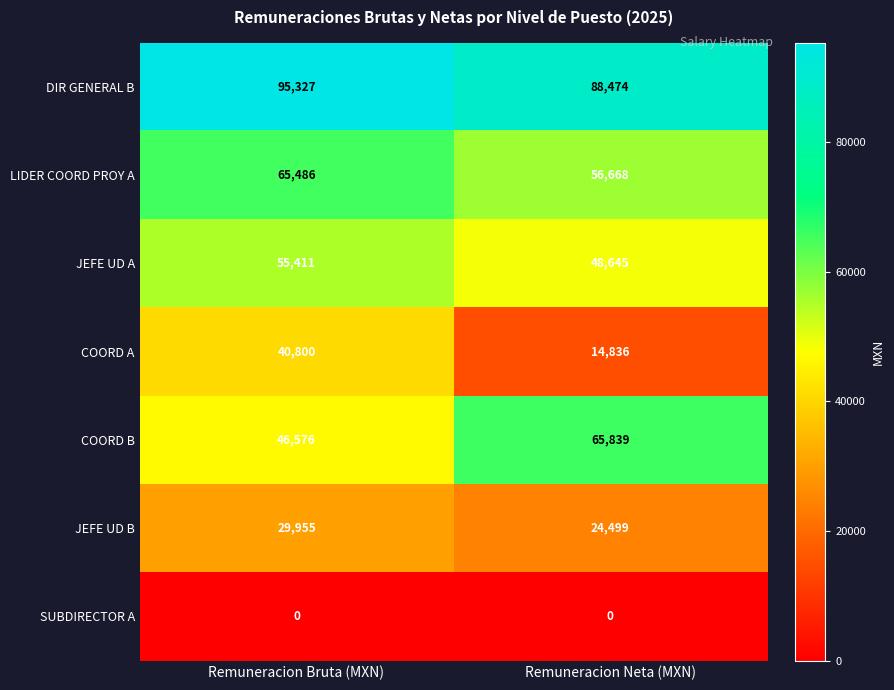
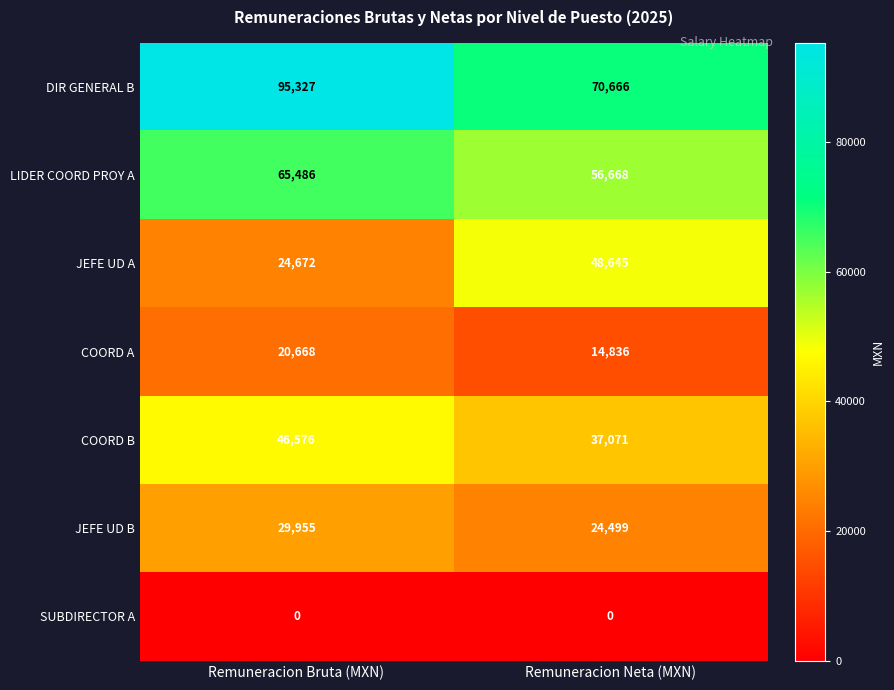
  {
    "DIR GENERAL B": {
      "Remuneracion Bruta (MXN)": "95,327",
-     "Remuneracion Neta (MXN)": "88,474"
+     "Remuneracion Neta (MXN)": "70,666"
    },
    "LIDER COORD PROY A": {
      "Remuneracion Bruta (MXN)": "65,486",
      "Remuneracion Neta (MXN)": "56,668"
    },
    "JEFE UD A": {
-     "Remuneracion Bruta (MXN)": "55,411",
+     "Remuneracion Bruta (MXN)": "24,672",
      "Remuneracion Neta (MXN)": "48,645"
    },
    "COORD A": {
-     "Remuneracion Bruta (MXN)": "40,800",
+     "Remuneracion Bruta (MXN)": "20,668",
      "Remuneracion Neta (MXN)": "14,836"
    },
    "COORD B": {
      "Remuneracion Bruta (MXN)": "46,576",
-     "Remuneracion Neta (MXN)": "65,839"
+     "Remuneracion Neta (MXN)": "37,071"
    },
    "JEFE UD B": {
      "Remuneracion Bruta (MXN)": "29,955",
      "Remuneracion Neta (MXN)": "24,499"
    },
    "SUBDIRECTOR A": {
      "Remuneracion Bruta (MXN)": "0",
      "Remuneracion Neta (MXN)": "0"
    }
  }
